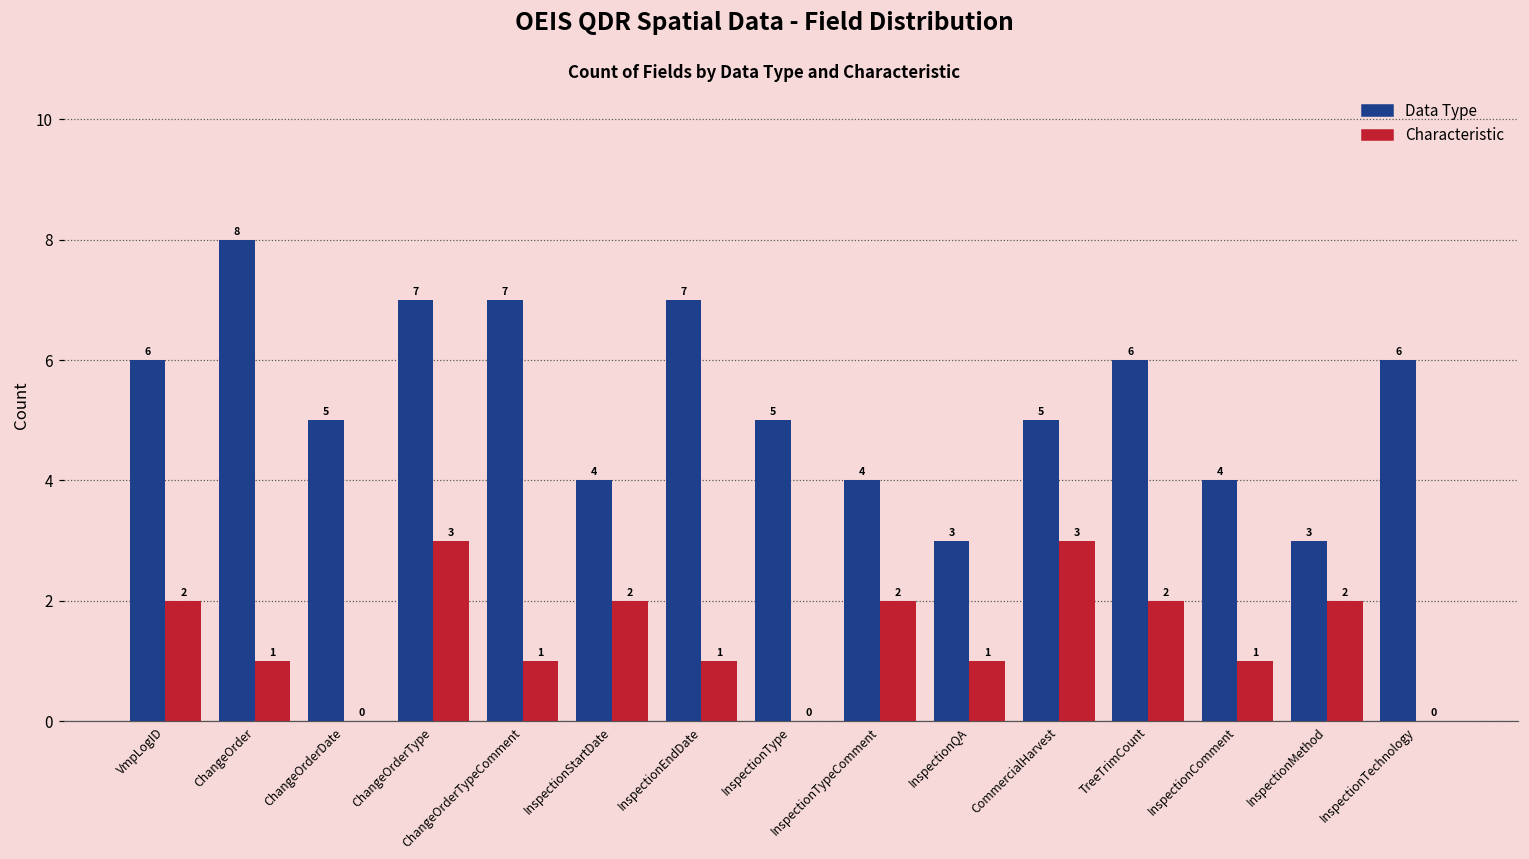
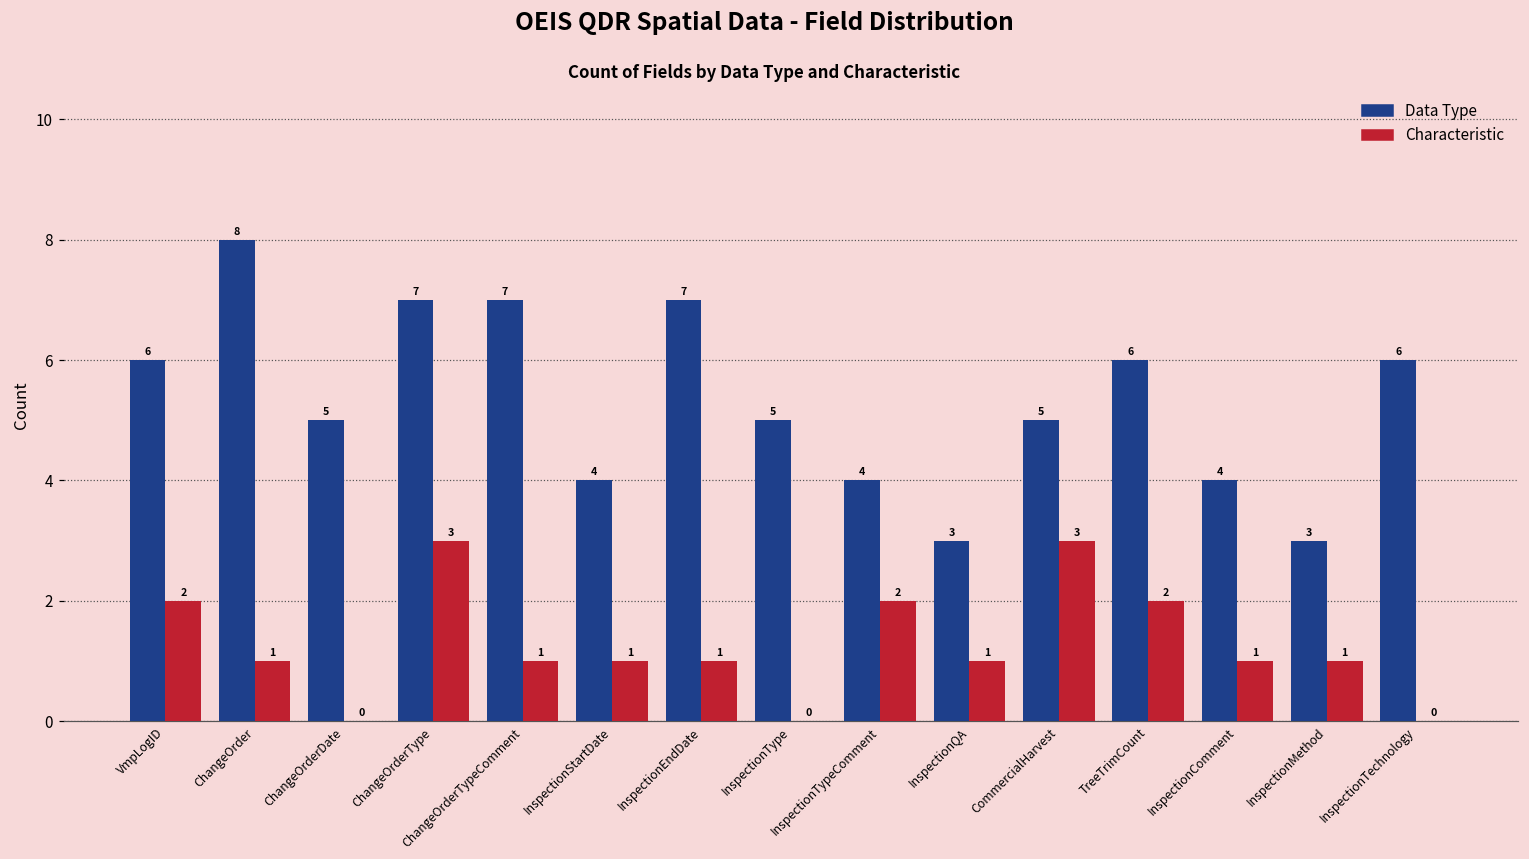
  {
    "Data Type": {
      "VmpLogID": 6,
      "ChangeOrder": 8,
      "ChangeOrderDate": 5,
      "ChangeOrderType": 7,
      "ChangeOrderTypeComment": 7,
      "InspectionStartDate": 4,
      "InspectionEndDate": 7,
      "InspectionType": 5,
      "InspectionTypeComment": 4,
      "InspectionQA": 3,
      "CommercialHarvest": 5,
      "TreeTrimCount": 6,
      "InspectionComment": 4,
      "InspectionMethod": 3,
      "InspectionTechnology": 6
    },
    "Characteristic": {
      "VmpLogID": 2,
      "ChangeOrder": 1,
      "ChangeOrderDate": 0,
      "ChangeOrderType": 3,
      "ChangeOrderTypeComment": 1,
-     "InspectionStartDate": 2,
+     "InspectionStartDate": 1,
      "InspectionEndDate": 1,
      "InspectionType": 0,
      "InspectionTypeComment": 2,
      "InspectionQA": 1,
      "CommercialHarvest": 3,
      "TreeTrimCount": 2,
      "InspectionComment": 1,
-     "InspectionMethod": 2,
+     "InspectionMethod": 1,
      "InspectionTechnology": 0
    }
  }
